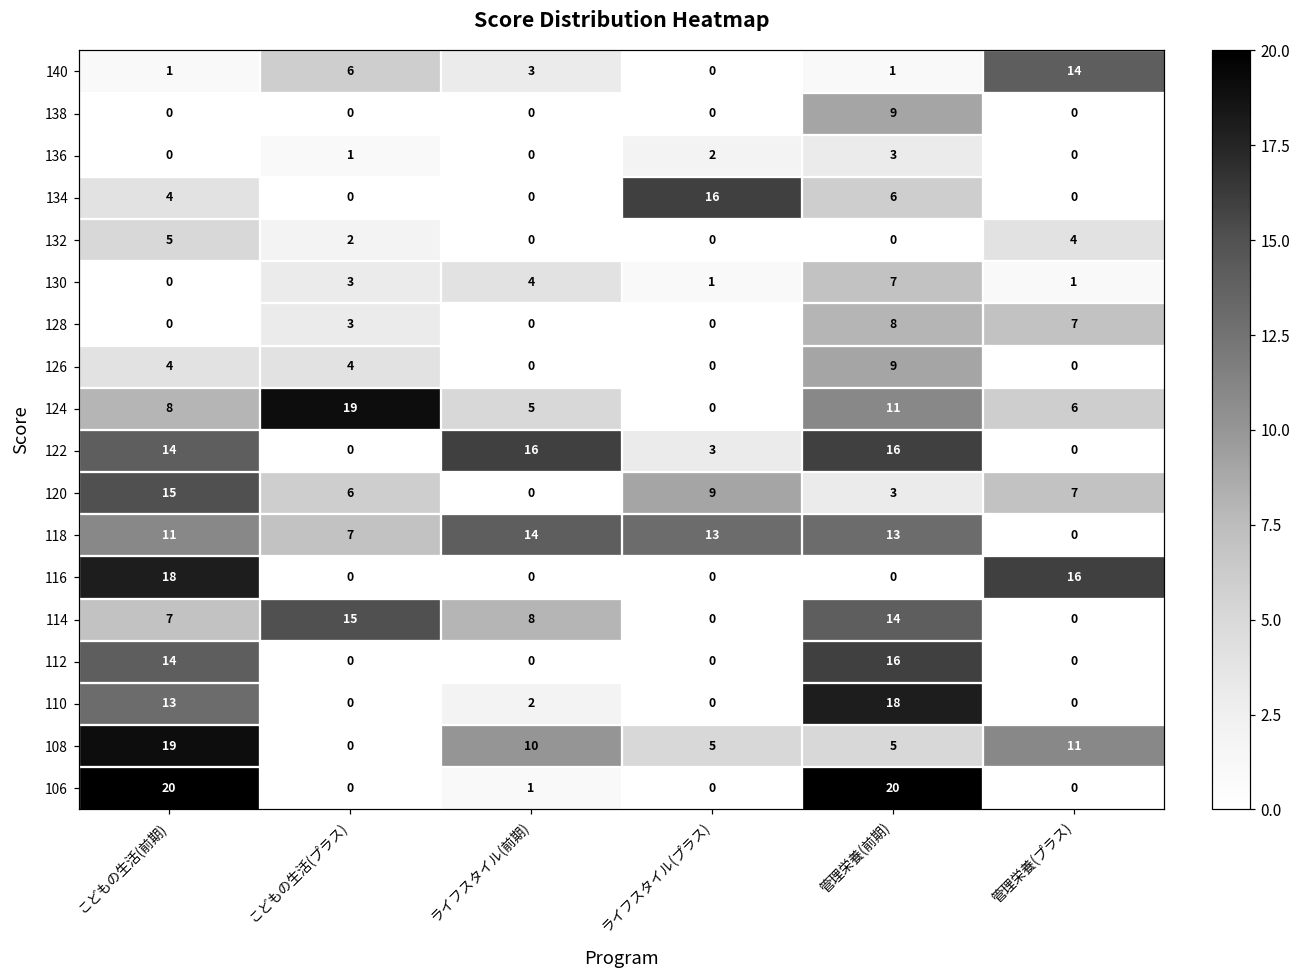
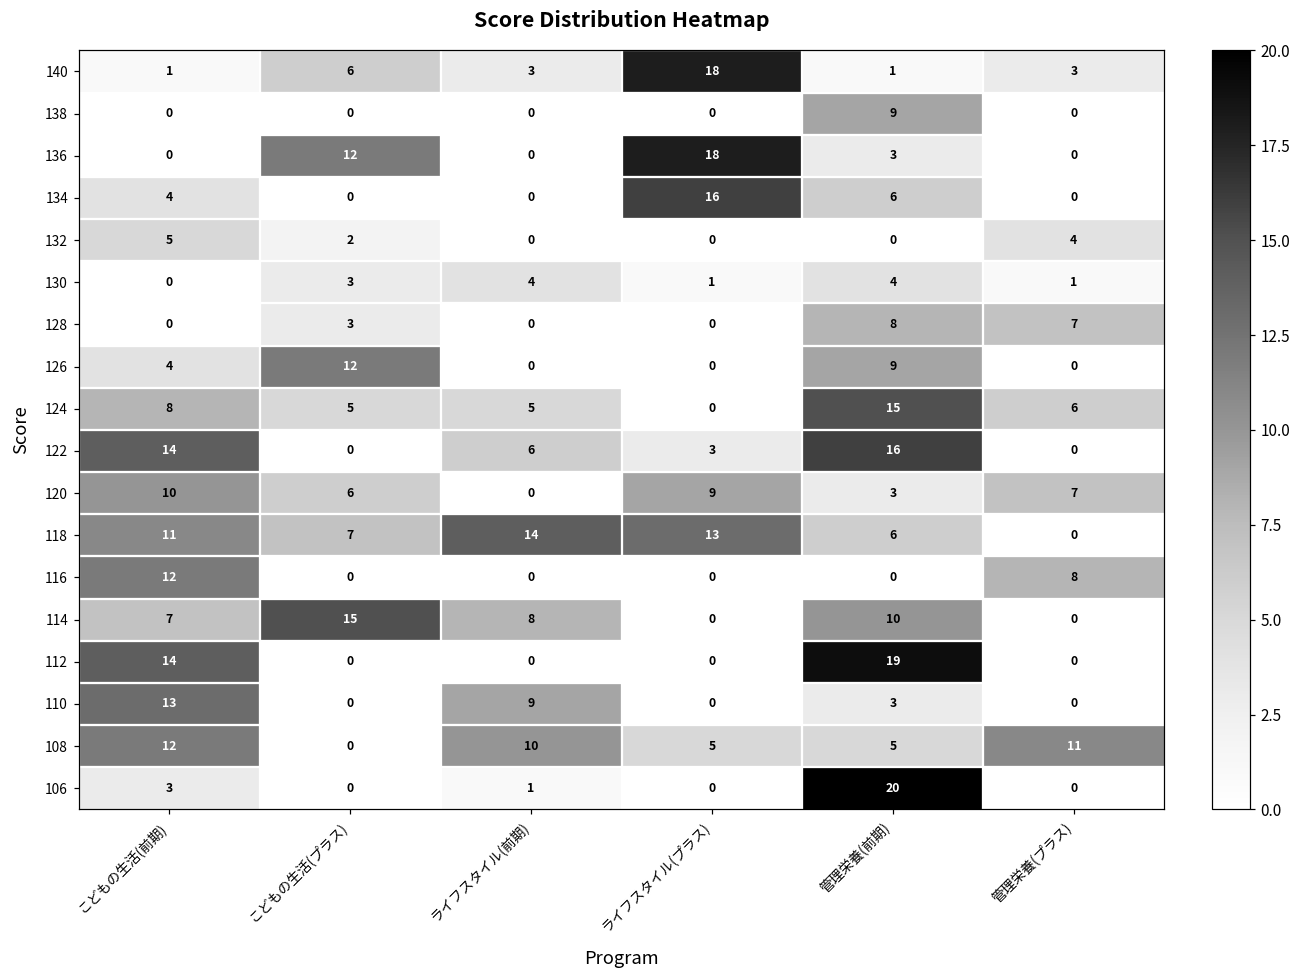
  {
    "140": {
      "こどもの生活(前期)": 1,
      "こどもの生活(プラス)": 6,
      "ライフスタイル(前期)": 3,
-     "ライフスタイル(プラス)": 0,
+     "ライフスタイル(プラス)": 18,
      "管理栄養(前期)": 1,
-     "管理栄養(プラス)": 14
+     "管理栄養(プラス)": 3
    },
    "138": {
      "こどもの生活(前期)": 0,
      "こどもの生活(プラス)": 0,
      "ライフスタイル(前期)": 0,
      "ライフスタイル(プラス)": 0,
      "管理栄養(前期)": 9,
      "管理栄養(プラス)": 0
    },
    "136": {
      "こどもの生活(前期)": 0,
-     "こどもの生活(プラス)": 1,
+     "こどもの生活(プラス)": 12,
      "ライフスタイル(前期)": 0,
-     "ライフスタイル(プラス)": 2,
+     "ライフスタイル(プラス)": 18,
      "管理栄養(前期)": 3,
      "管理栄養(プラス)": 0
    },
    "134": {
      "こどもの生活(前期)": 4,
      "こどもの生活(プラス)": 0,
      "ライフスタイル(前期)": 0,
      "ライフスタイル(プラス)": 16,
      "管理栄養(前期)": 6,
      "管理栄養(プラス)": 0
    },
    "132": {
      "こどもの生活(前期)": 5,
      "こどもの生活(プラス)": 2,
      "ライフスタイル(前期)": 0,
      "ライフスタイル(プラス)": 0,
      "管理栄養(前期)": 0,
      "管理栄養(プラス)": 4
    },
    "130": {
      "こどもの生活(前期)": 0,
      "こどもの生活(プラス)": 3,
      "ライフスタイル(前期)": 4,
      "ライフスタイル(プラス)": 1,
-     "管理栄養(前期)": 7,
+     "管理栄養(前期)": 4,
      "管理栄養(プラス)": 1
    },
    "128": {
      "こどもの生活(前期)": 0,
      "こどもの生活(プラス)": 3,
      "ライフスタイル(前期)": 0,
      "ライフスタイル(プラス)": 0,
      "管理栄養(前期)": 8,
      "管理栄養(プラス)": 7
    },
    "126": {
      "こどもの生活(前期)": 4,
-     "こどもの生活(プラス)": 4,
+     "こどもの生活(プラス)": 12,
      "ライフスタイル(前期)": 0,
      "ライフスタイル(プラス)": 0,
      "管理栄養(前期)": 9,
      "管理栄養(プラス)": 0
    },
    "124": {
      "こどもの生活(前期)": 8,
-     "こどもの生活(プラス)": 19,
+     "こどもの生活(プラス)": 5,
      "ライフスタイル(前期)": 5,
      "ライフスタイル(プラス)": 0,
-     "管理栄養(前期)": 11,
+     "管理栄養(前期)": 15,
      "管理栄養(プラス)": 6
    },
    "122": {
      "こどもの生活(前期)": 14,
      "こどもの生活(プラス)": 0,
-     "ライフスタイル(前期)": 16,
+     "ライフスタイル(前期)": 6,
      "ライフスタイル(プラス)": 3,
      "管理栄養(前期)": 16,
      "管理栄養(プラス)": 0
    },
    "120": {
-     "こどもの生活(前期)": 15,
+     "こどもの生活(前期)": 10,
      "こどもの生活(プラス)": 6,
      "ライフスタイル(前期)": 0,
      "ライフスタイル(プラス)": 9,
      "管理栄養(前期)": 3,
      "管理栄養(プラス)": 7
    },
    "118": {
      "こどもの生活(前期)": 11,
      "こどもの生活(プラス)": 7,
      "ライフスタイル(前期)": 14,
      "ライフスタイル(プラス)": 13,
-     "管理栄養(前期)": 13,
+     "管理栄養(前期)": 6,
      "管理栄養(プラス)": 0
    },
    "116": {
-     "こどもの生活(前期)": 18,
+     "こどもの生活(前期)": 12,
      "こどもの生活(プラス)": 0,
      "ライフスタイル(前期)": 0,
      "ライフスタイル(プラス)": 0,
      "管理栄養(前期)": 0,
-     "管理栄養(プラス)": 16
+     "管理栄養(プラス)": 8
    },
    "114": {
      "こどもの生活(前期)": 7,
      "こどもの生活(プラス)": 15,
      "ライフスタイル(前期)": 8,
      "ライフスタイル(プラス)": 0,
-     "管理栄養(前期)": 14,
+     "管理栄養(前期)": 10,
      "管理栄養(プラス)": 0
    },
    "112": {
      "こどもの生活(前期)": 14,
      "こどもの生活(プラス)": 0,
      "ライフスタイル(前期)": 0,
      "ライフスタイル(プラス)": 0,
-     "管理栄養(前期)": 16,
+     "管理栄養(前期)": 19,
      "管理栄養(プラス)": 0
    },
    "110": {
      "こどもの生活(前期)": 13,
      "こどもの生活(プラス)": 0,
-     "ライフスタイル(前期)": 2,
+     "ライフスタイル(前期)": 9,
      "ライフスタイル(プラス)": 0,
-     "管理栄養(前期)": 18,
+     "管理栄養(前期)": 3,
      "管理栄養(プラス)": 0
    },
    "108": {
-     "こどもの生活(前期)": 19,
+     "こどもの生活(前期)": 12,
      "こどもの生活(プラス)": 0,
      "ライフスタイル(前期)": 10,
      "ライフスタイル(プラス)": 5,
      "管理栄養(前期)": 5,
      "管理栄養(プラス)": 11
    },
    "106": {
-     "こどもの生活(前期)": 20,
+     "こどもの生活(前期)": 3,
      "こどもの生活(プラス)": 0,
      "ライフスタイル(前期)": 1,
      "ライフスタイル(プラス)": 0,
      "管理栄養(前期)": 20,
      "管理栄養(プラス)": 0
    }
  }
